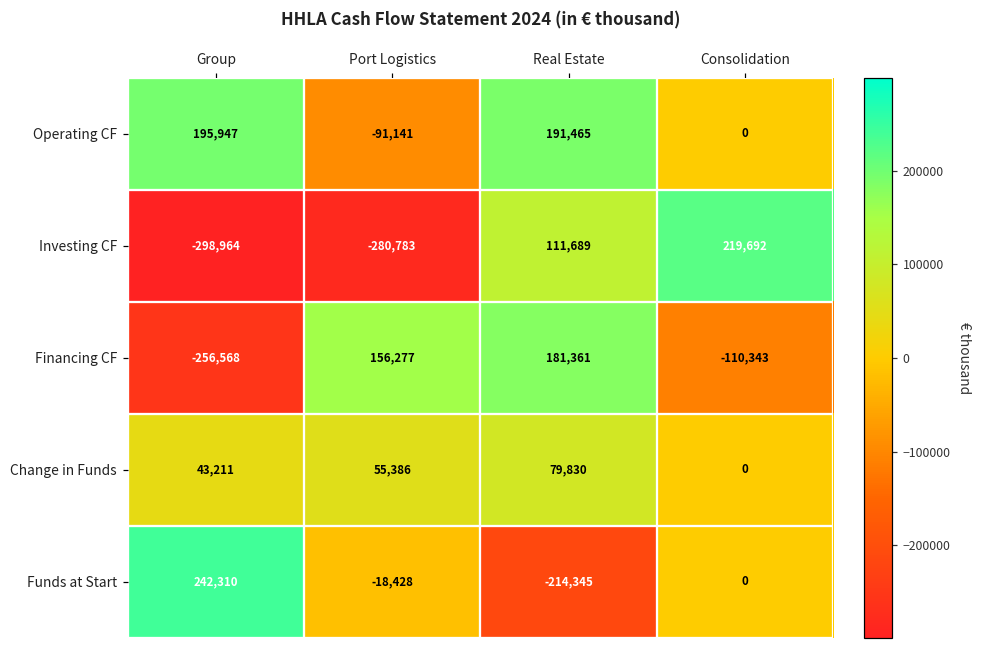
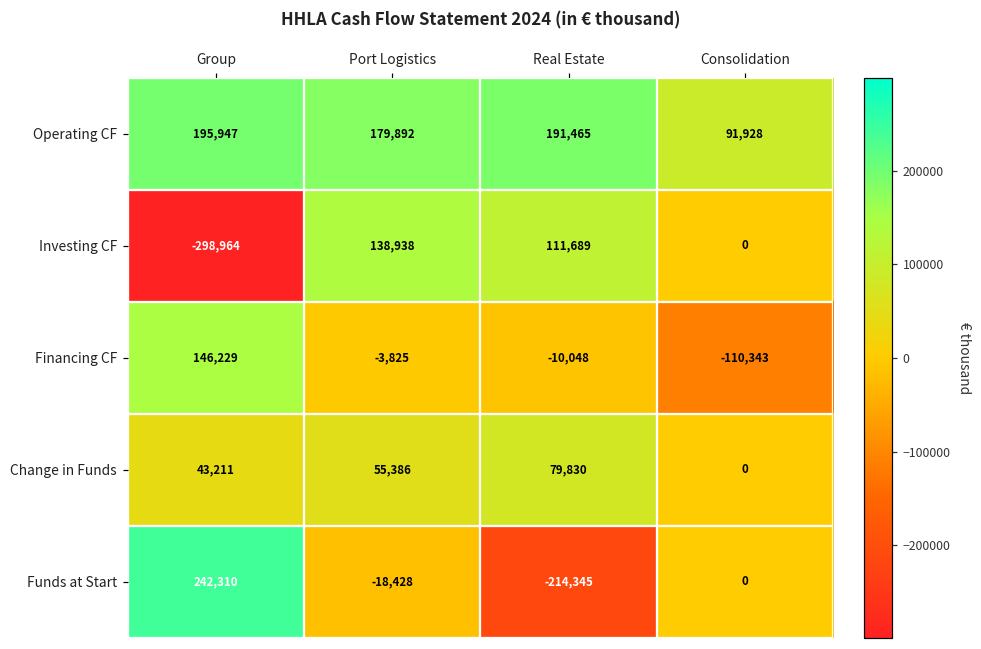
  {
    "Operating CF": {
      "Group": "195,947",
-     "Port Logistics": "-91,141",
+     "Port Logistics": "179,892",
      "Real Estate": "191,465",
-     "Consolidation": "0"
+     "Consolidation": "91,928"
    },
    "Investing CF": {
      "Group": "-298,964",
-     "Port Logistics": "-280,783",
+     "Port Logistics": "138,938",
      "Real Estate": "111,689",
-     "Consolidation": "219,692"
+     "Consolidation": "0"
    },
    "Financing CF": {
-     "Group": "-256,568",
-     "Port Logistics": "156,277",
-     "Real Estate": "181,361",
+     "Group": "146,229",
+     "Port Logistics": "-3,825",
+     "Real Estate": "-10,048",
      "Consolidation": "-110,343"
    },
    "Change in Funds": {
      "Group": "43,211",
      "Port Logistics": "55,386",
      "Real Estate": "79,830",
      "Consolidation": "0"
    },
    "Funds at Start": {
      "Group": "242,310",
      "Port Logistics": "-18,428",
      "Real Estate": "-214,345",
      "Consolidation": "0"
    }
  }
